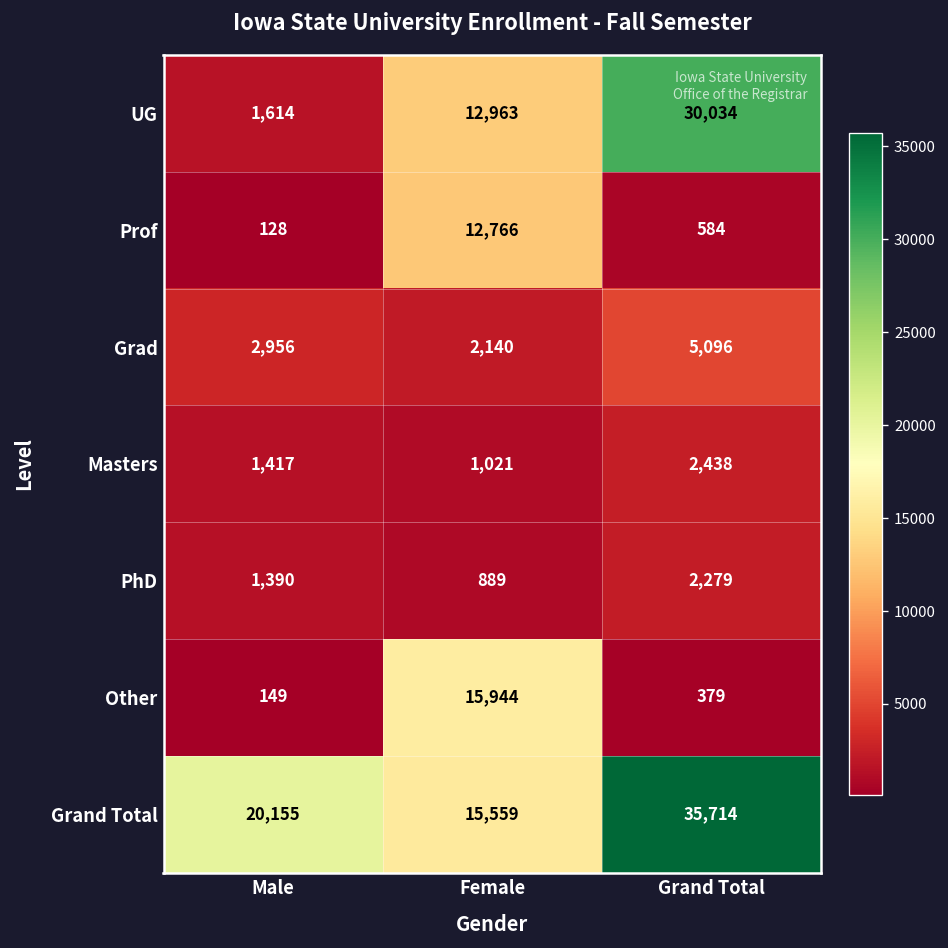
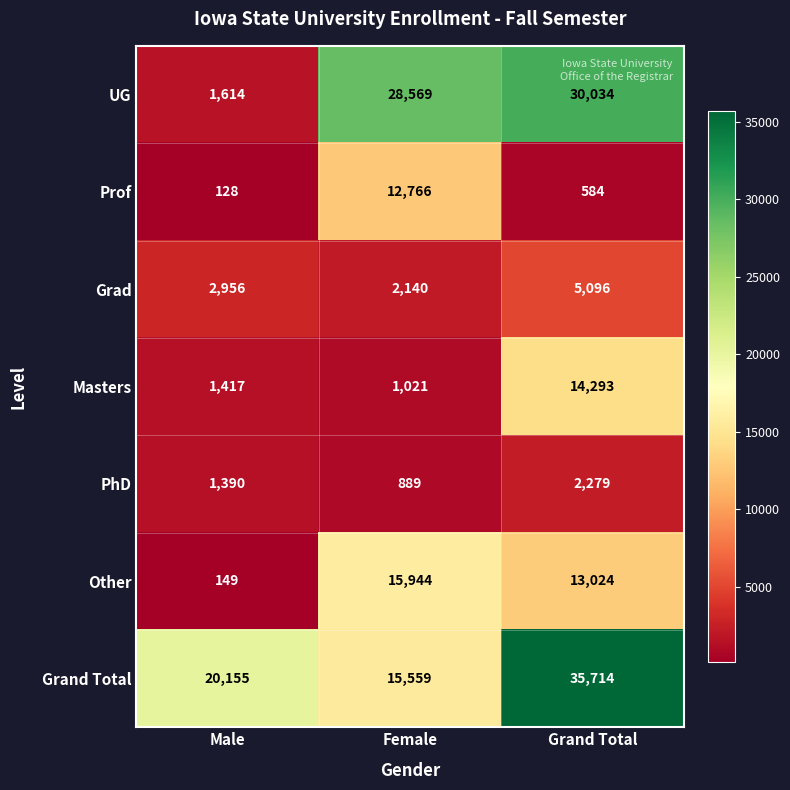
  {
    "UG": {
      "Male": "1,614",
-     "Female": "12,963"
+     "Female": "28,569"
    },
    "Prof": {
      "Male": "128",
      "Female": "12,766",
      "Grand Total": "584"
    },
    "Grad": {
      "Male": "2,956",
      "Female": "2,140",
      "Grand Total": "5,096"
    },
    "Masters": {
      "Male": "1,417",
      "Female": "1,021",
-     "Grand Total": "2,438"
+     "Grand Total": "14,293"
    },
    "PhD": {
      "Male": "1,390",
      "Female": "889",
      "Grand Total": "2,279"
    },
    "Other": {
      "Male": "149",
      "Female": "15,944",
-     "Grand Total": "379"
+     "Grand Total": "13,024"
    },
    "Grand Total": {
      "Male": "20,155",
      "Female": "15,559",
      "Grand Total": "35,714"
    }
  }
